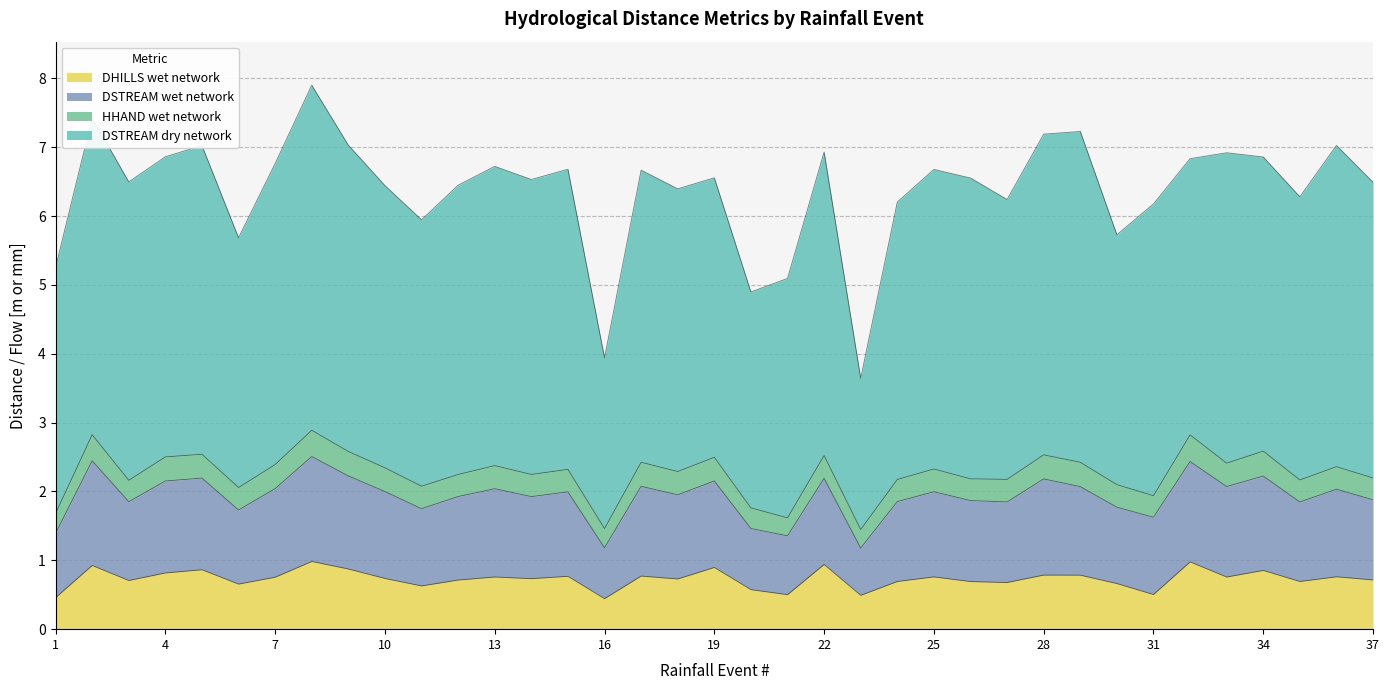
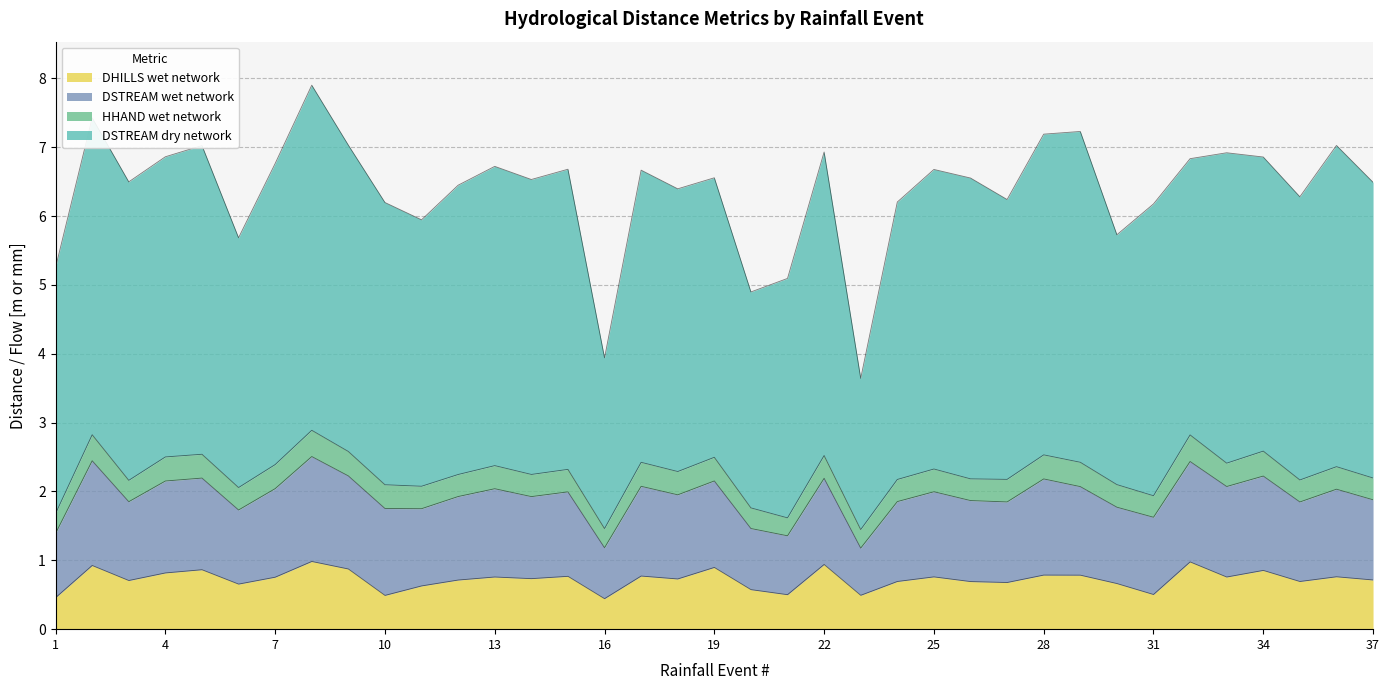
  {
    "DHILLS wet network": {
      "1": 0.5,
      "4": 0.8,
      "7": 0.8,
-     "10": 0.7,
+     "10": 0.5,
      "13": 0.8,
      "16": 0.4,
      "19": 0.9,
      "22": 0.9,
      "25": 0.8,
      "28": 0.8,
      "31": 0.5,
      "34": 0.9,
      "37": 0.7
    }
  }
